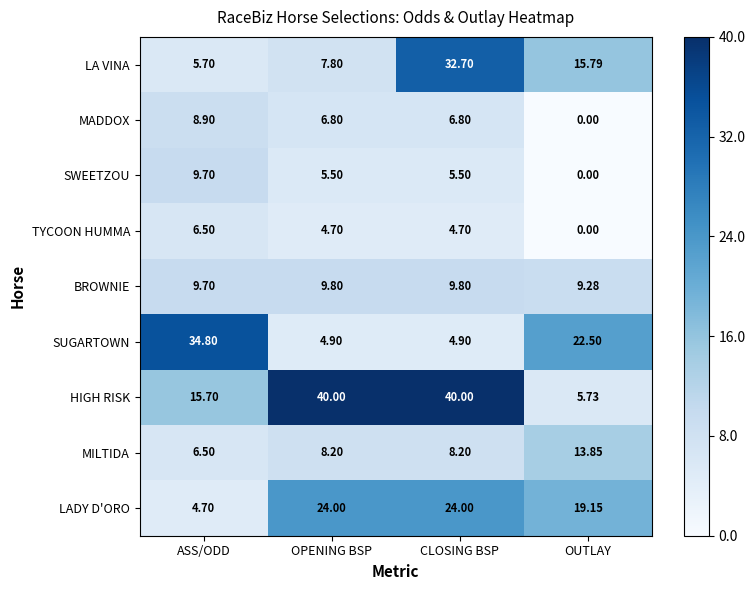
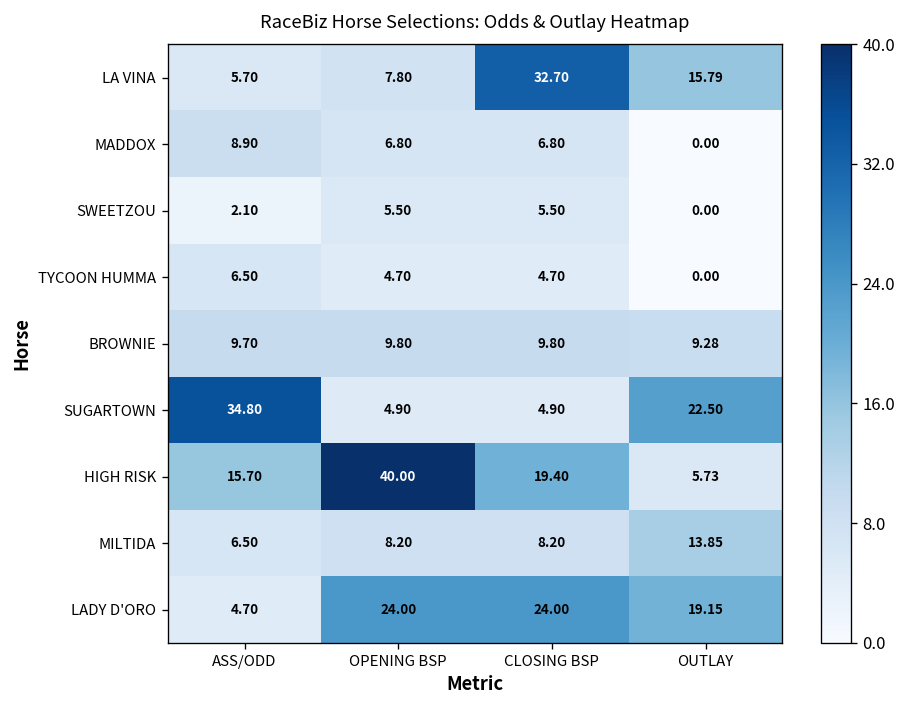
  {
    "LA VINA": {
      "ASS/ODD": 5.70,
      "OPENING BSP": 7.80,
      "CLOSING BSP": 32.70,
      "OUTLAY": 15.79
    },
    "MADDOX": {
      "ASS/ODD": 8.90,
      "OPENING BSP": 6.80,
      "CLOSING BSP": 6.80,
      "OUTLAY": 0.00
    },
    "SWEETZOU": {
-     "ASS/ODD": 9.70,
+     "ASS/ODD": 2.10,
      "OPENING BSP": 5.50,
      "CLOSING BSP": 5.50,
      "OUTLAY": 0.00
    },
    "TYCOON HUMMA": {
      "ASS/ODD": 6.50,
      "OPENING BSP": 4.70,
      "CLOSING BSP": 4.70,
      "OUTLAY": 0.00
    },
    "BROWNIE": {
      "ASS/ODD": 9.70,
      "OPENING BSP": 9.80,
      "CLOSING BSP": 9.80,
      "OUTLAY": 9.28
    },
    "SUGARTOWN": {
      "ASS/ODD": 34.80,
      "OPENING BSP": 4.90,
      "CLOSING BSP": 4.90,
      "OUTLAY": 22.50
    },
    "HIGH RISK": {
      "ASS/ODD": 15.70,
      "OPENING BSP": 40.00,
-     "CLOSING BSP": 40.00,
+     "CLOSING BSP": 19.40,
      "OUTLAY": 5.73
    },
    "MILTIDA": {
      "ASS/ODD": 6.50,
      "OPENING BSP": 8.20,
      "CLOSING BSP": 8.20,
      "OUTLAY": 13.85
    },
    "LADY D'ORO": {
      "ASS/ODD": 4.70,
      "OPENING BSP": 24.00,
      "CLOSING BSP": 24.00,
      "OUTLAY": 19.15
    }
  }
